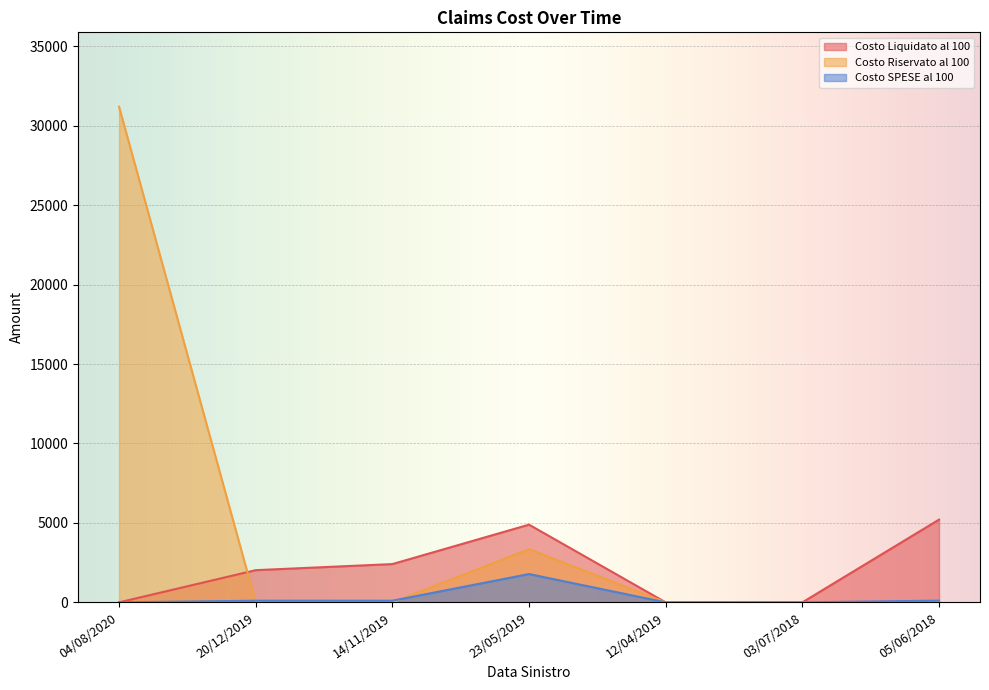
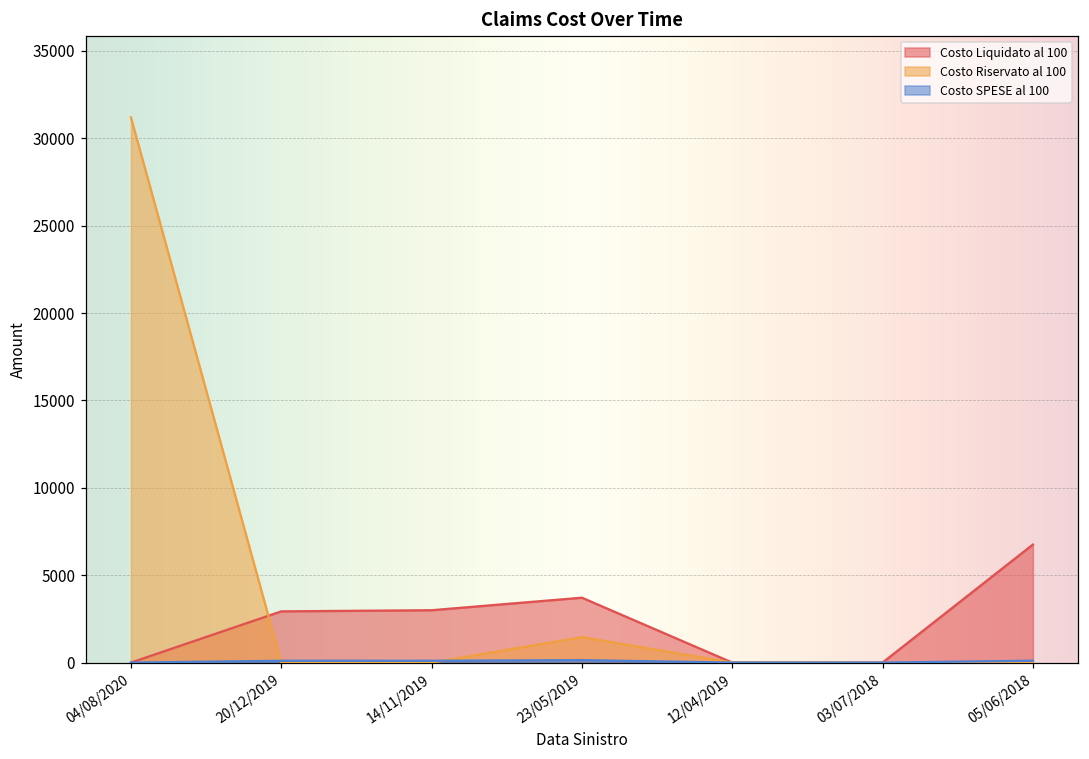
  {
    "Costo Liquidato al 100": {
-     "20/12/2019": 2000,
-     "14/11/2019": 2400,
-     "23/05/2019": 4900,
-     "05/06/2018": 5200
+     "20/12/2019": 2900,
+     "14/11/2019": 3000,
+     "23/05/2019": 3700,
+     "05/06/2018": 6800
    },
    "Costo Riservato al 100": {
      "04/08/2020": 31200,
-     "23/05/2019": 3400
+     "23/05/2019": 1500
    },
    "Costo SPESE al 100": {
-     "23/05/2019": 1800
+     "23/05/2019": 100
    }
  }
